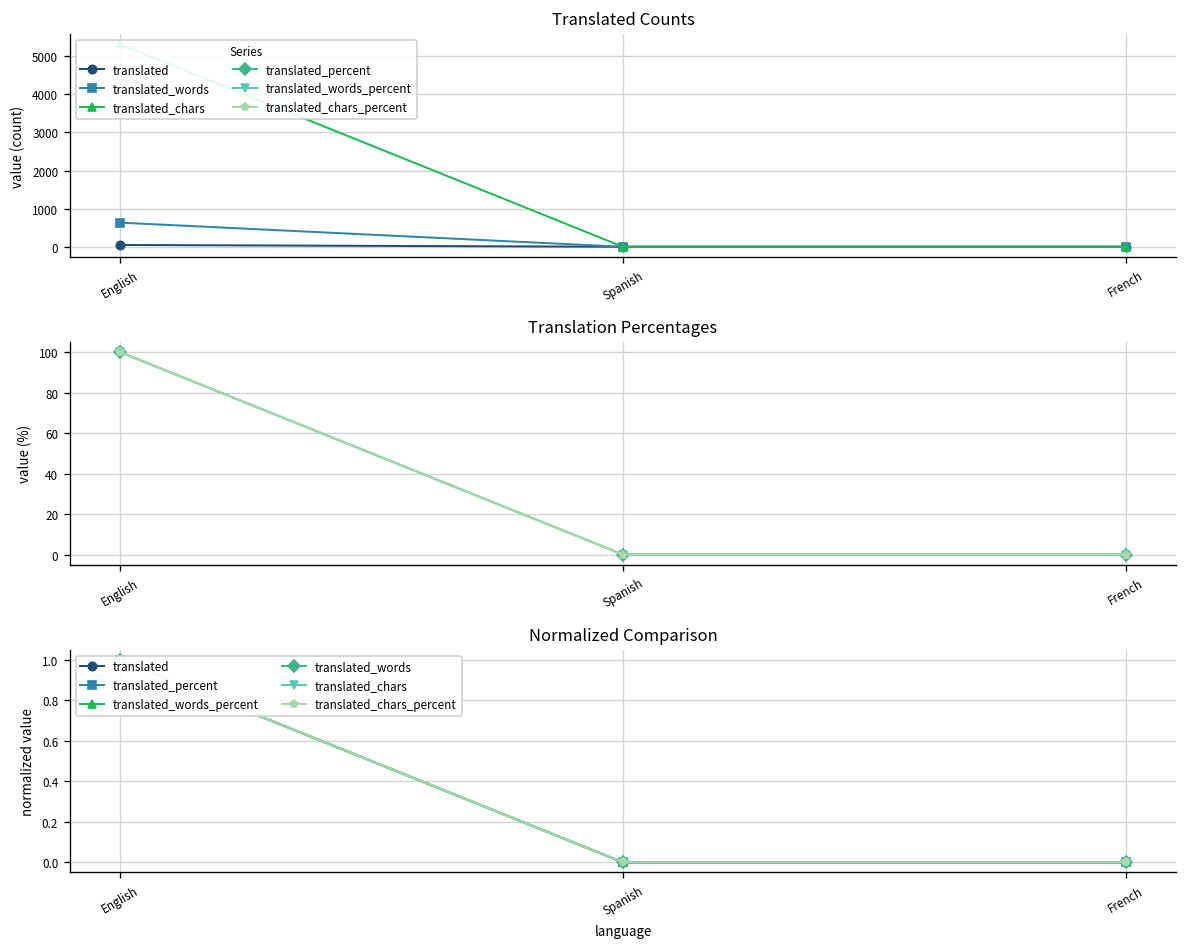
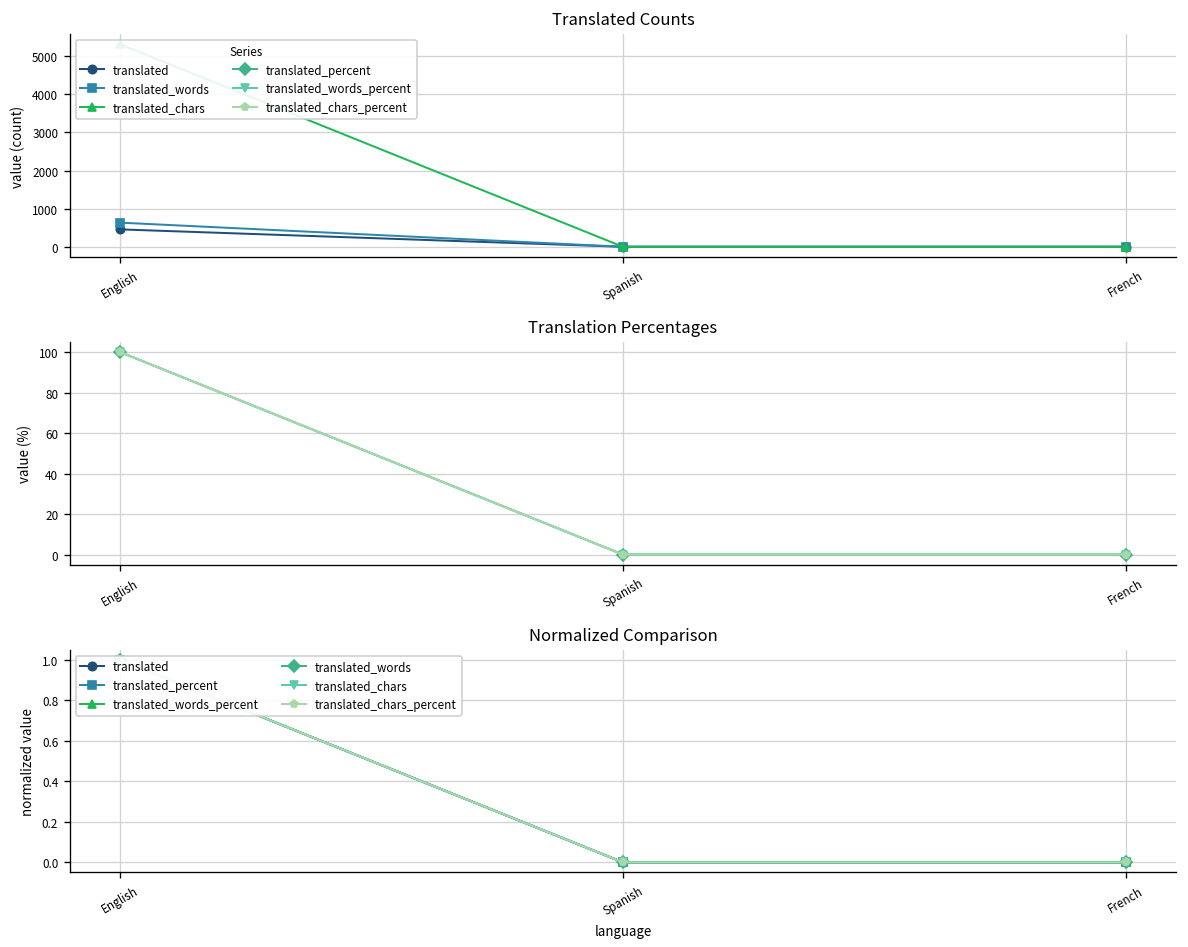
  {
    "Translated Counts": {
      "translated": {
-       "English": 0
+       "English": 500
      }
    },
    "Translation Percentages": {
      "English": 100,
      "Spanish": 0,
      "French": 0
    },
    "Normalized Comparison": {
      "Spanish": 0.00,
      "French": 0.00
    }
  }
